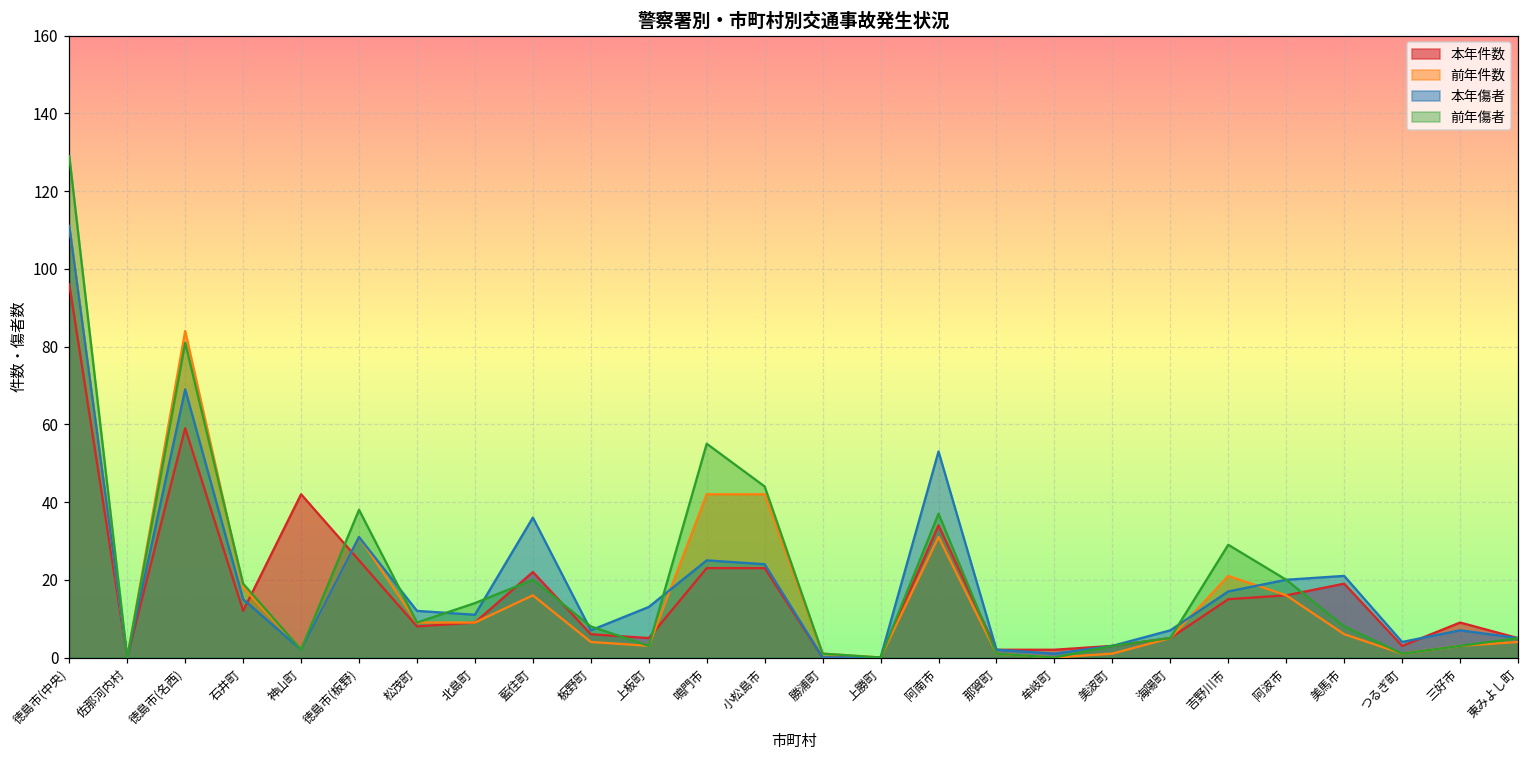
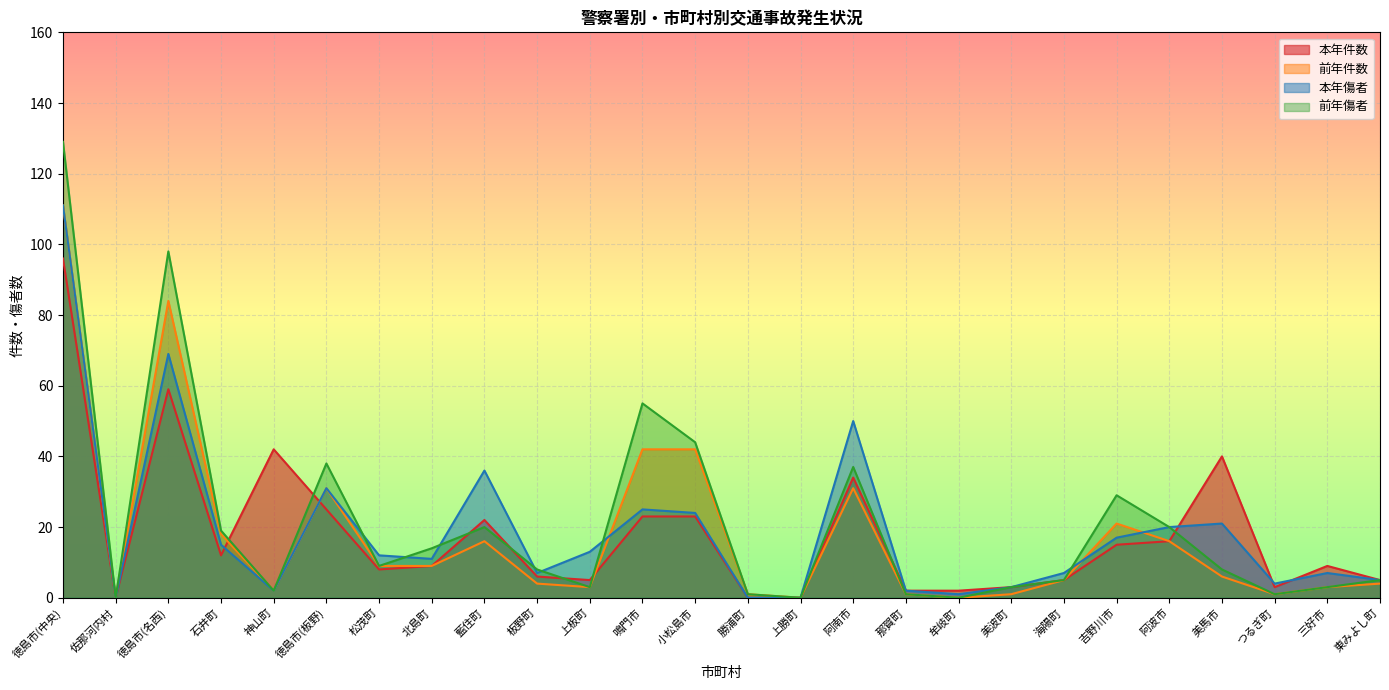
  {
    "本年件数": {
      "徳島市(中央)": 96,
      "徳島市(名西)": 59,
      "石井町": 12,
      "神山町": 42,
      "徳島市(板野)": 25,
      "松茂町": 8,
      "藍住町": 22,
      "板野町": 6,
      "上板町": 5,
      "鳴門市": 23,
      "小松島市": 23,
      "阿南市": 34,
      "牟岐町": 2,
      "吉野川市": 15,
-     "美馬市": 19,
+     "美馬市": 40,
      "つるぎ町": 3,
      "三好市": 9
    },
    "前年件数": {
      "徳島市(名西)": 84,
      "石井町": 18,
      "藍住町": 16,
      "板野町": 4,
      "鳴門市": 42,
      "小松島市": 42,
      "阿南市": 31,
      "美波町": 1,
      "吉野川市": 21,
      "美馬市": 6,
      "東みよし町": 4
    },
    "本年傷者": {
      "徳島市(名西)": 69,
      "石井町": 15,
      "松茂町": 12,
      "北島町": 11,
      "藍住町": 36,
      "板野町": 7,
      "上板町": 13,
      "鳴門市": 25,
      "小松島市": 24,
-     "阿南市": 53,
+     "阿南市": 50,
      "牟岐町": 1,
      "海陽町": 7,
      "吉野川市": 17,
      "美馬市": 21,
      "つるぎ町": 4,
      "三好市": 7
    },
    "前年傷者": {
      "徳島市(中央)": 129,
-     "徳島市(名西)": 81,
+     "徳島市(名西)": 98,
      "石井町": 19,
      "徳島市(板野)": 38,
      "北島町": 14,
      "藍住町": 20,
      "板野町": 8,
      "鳴門市": 55,
      "小松島市": 44,
      "阿南市": 37,
      "吉野川市": 29,
      "美馬市": 8
    }
  }
